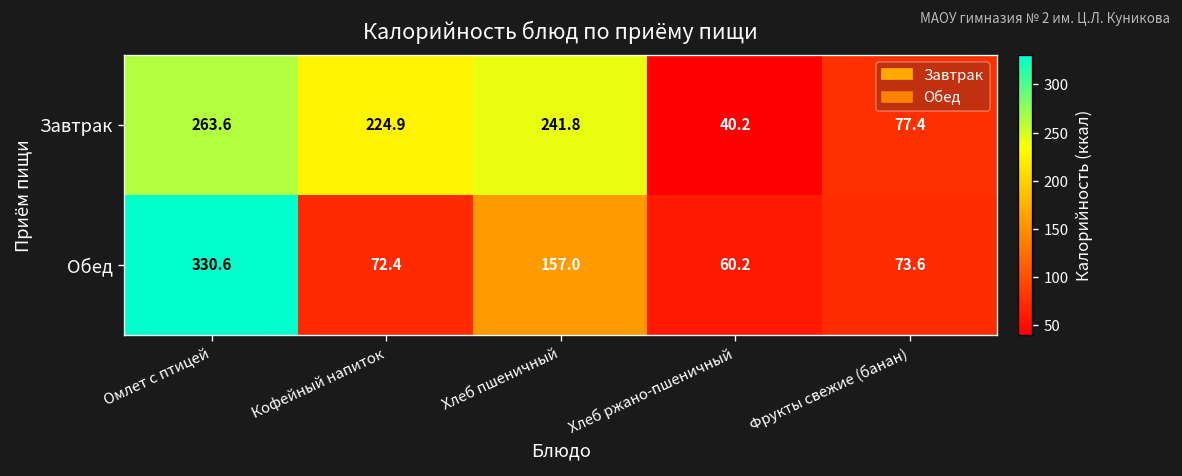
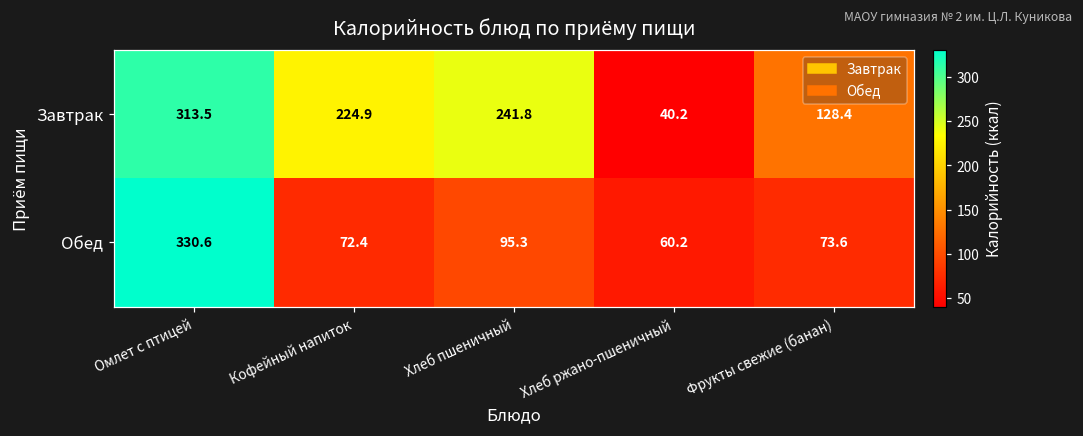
  {
    "Завтрак": {
-     "Омлет с птицей": 263.6,
+     "Омлет с птицей": 313.5,
      "Кофейный напиток": 224.9,
      "Хлеб пшеничный": 241.8,
      "Хлеб ржано-пшеничный": 40.2,
-     "Фрукты свежие (банан)": 77.4
+     "Фрукты свежие (банан)": 128.4
    },
    "Обед": {
      "Омлет с птицей": 330.6,
      "Кофейный напиток": 72.4,
-     "Хлеб пшеничный": 157.0,
+     "Хлеб пшеничный": 95.3,
      "Хлеб ржано-пшеничный": 60.2,
      "Фрукты свежие (банан)": 73.6
    }
  }
